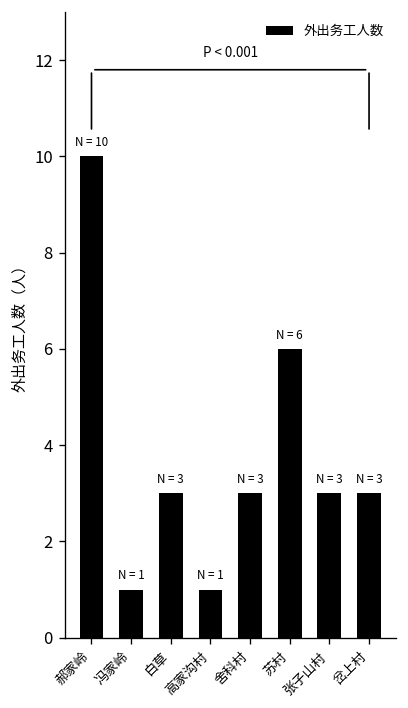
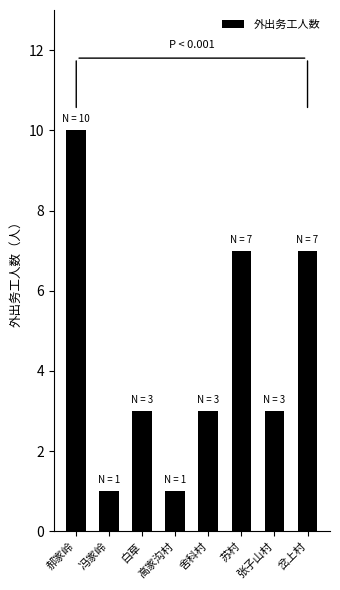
  {
    "郝家岭": 10,
    "冯家岭": 1,
    "白草": 3,
    "高家沟村": 1,
    "舍科村": 3,
-   "苏村": 6,
+   "苏村": 7,
    "张子山村": 3,
-   "岔上村": 3
+   "岔上村": 7
  }
